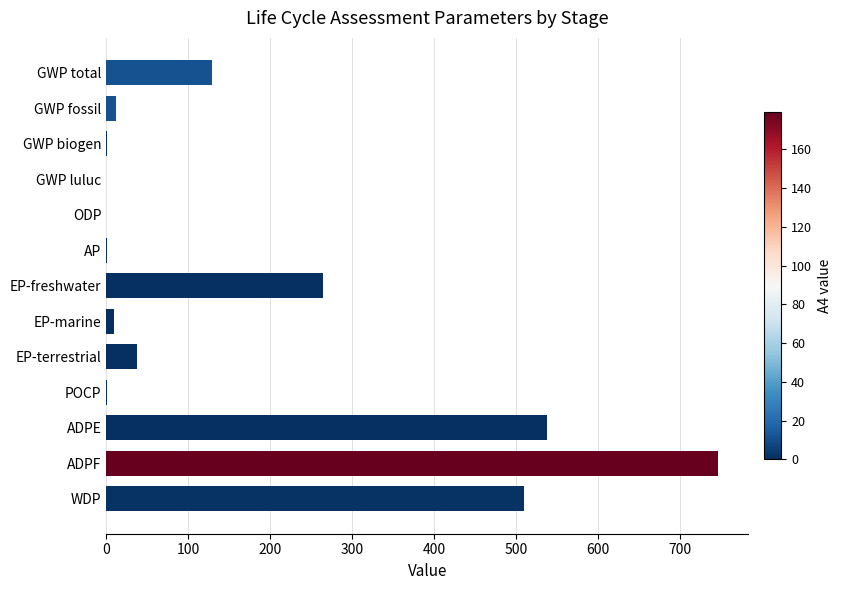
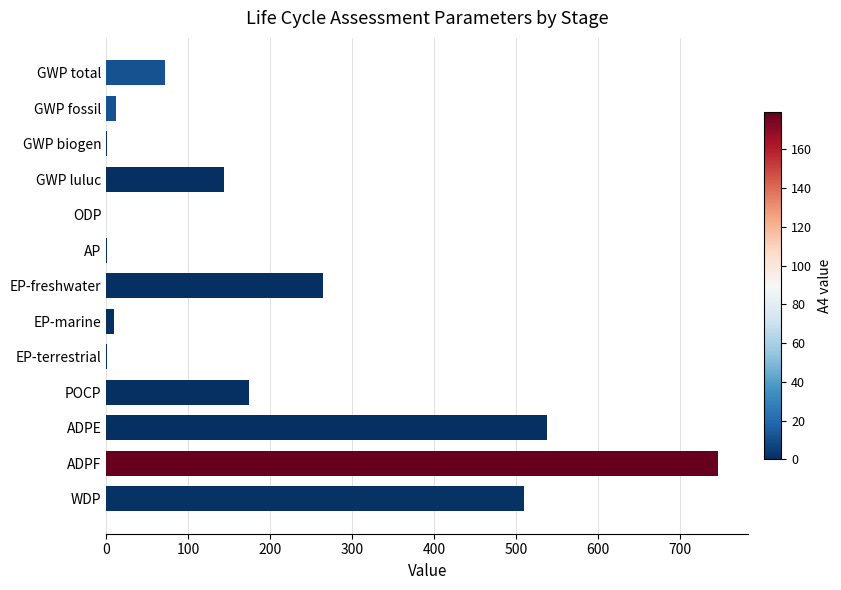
  {
-   "GWP total": 130,
+   "GWP total": 70,
    "GWP fossil": 10,
-   "GWP luluc": 0,
+   "GWP luluc": 140,
    "EP-freshwater": 260,
    "EP-marine": 10,
-   "EP-terrestrial": 40,
-   "POCP": 0,
+   "EP-terrestrial": 0,
+   "POCP": 170,
    "ADPE": 540,
    "ADPF": 750,
    "WDP": 510
  }
